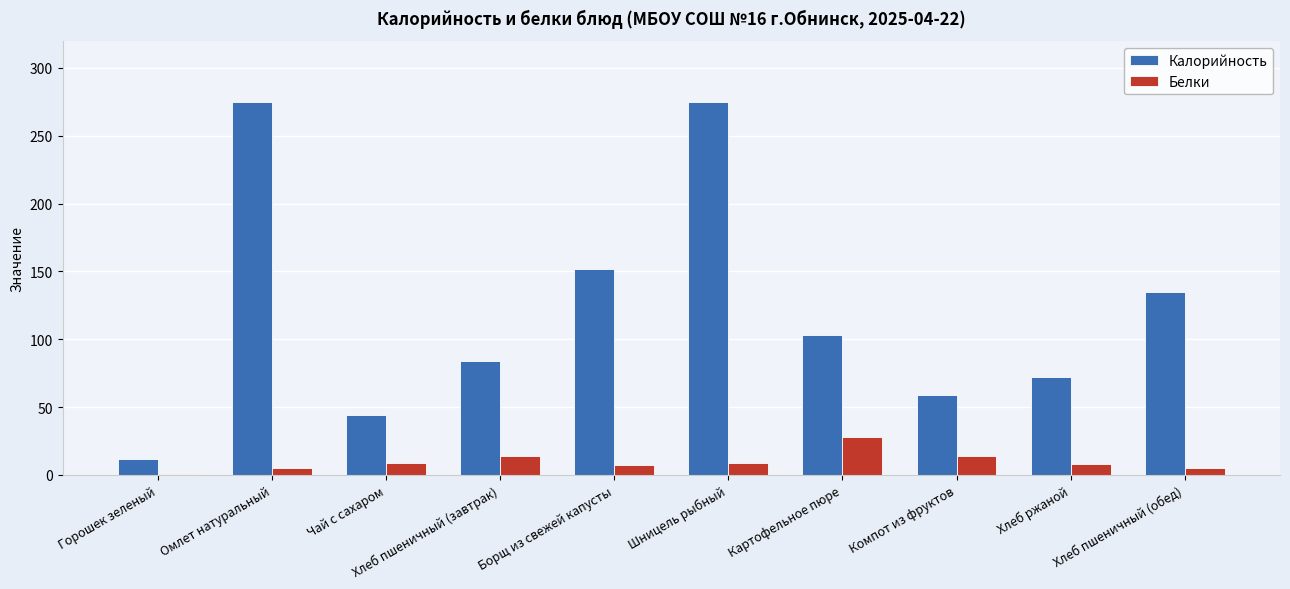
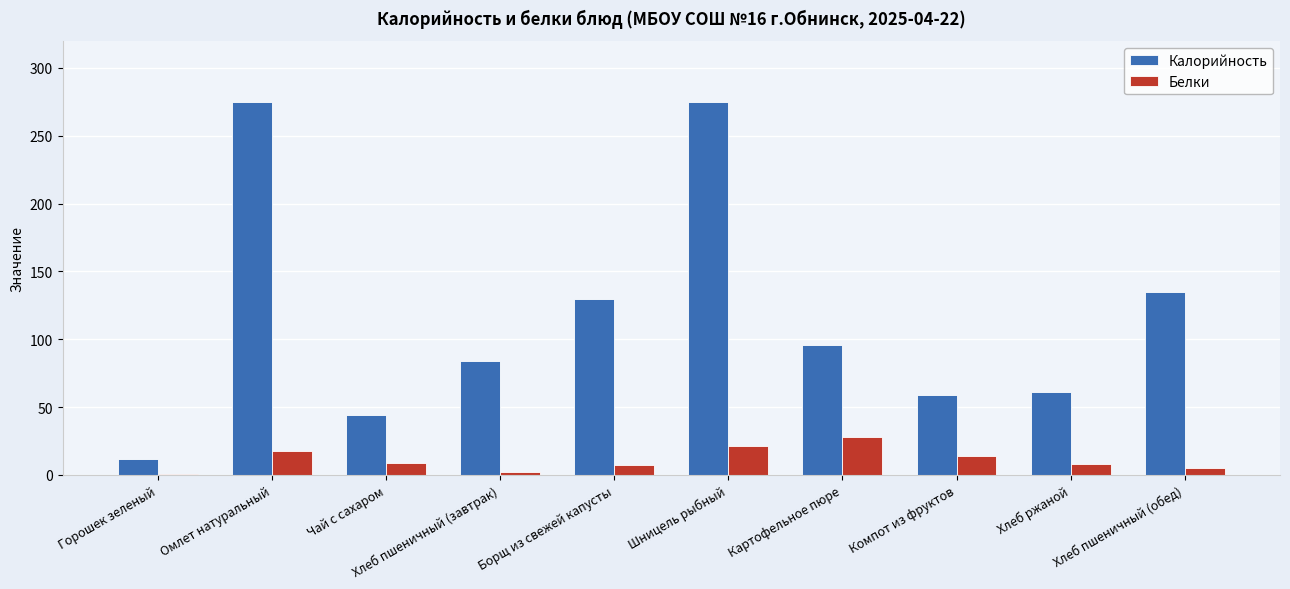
  {
    "Калорийность": {
      "Горошек зеленый": 11,
      "Омлет натуральный": 275,
      "Чай с сахаром": 44,
      "Хлеб пшеничный (завтрак)": 84,
-     "Борщ из свежей капусты": 152,
+     "Борщ из свежей капусты": 130,
      "Шницель рыбный": 275,
-     "Картофельное пюре": 103,
+     "Картофельное пюре": 96,
      "Компот из фруктов": 59,
-     "Хлеб ржаной": 72,
+     "Хлеб ржаной": 61,
      "Хлеб пшеничный (обед)": 135
    },
    "Белки": {
-     "Омлет натуральный": 5,
+     "Омлет натуральный": 18,
      "Чай с сахаром": 9,
-     "Хлеб пшеничный (завтрак)": 14,
+     "Хлеб пшеничный (завтрак)": 2,
      "Борщ из свежей капусты": 7,
-     "Шницель рыбный": 9,
+     "Шницель рыбный": 21,
      "Картофельное пюре": 28,
      "Компот из фруктов": 14,
      "Хлеб ржаной": 8,
      "Хлеб пшеничный (обед)": 5
    }
  }
